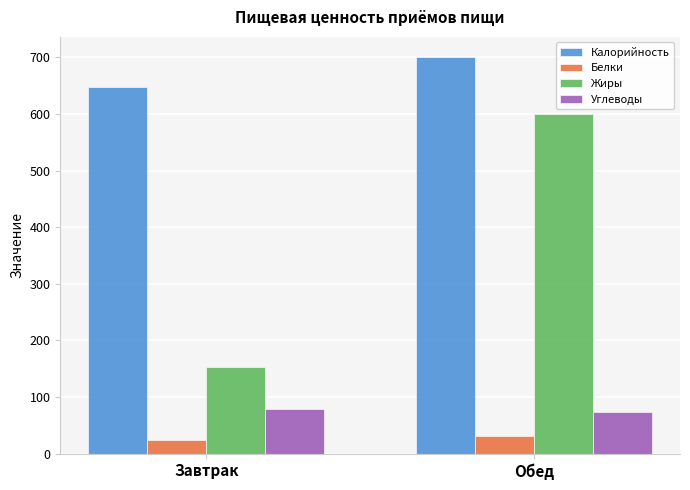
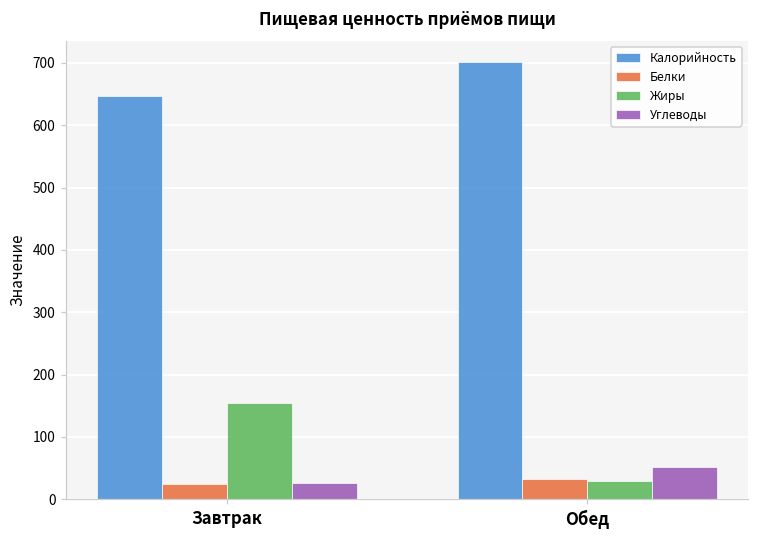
  {
    "Калорийность": {
      "Завтрак": 650,
      "Обед": 700
    },
    "Белки": {
      "Завтрак": 20,
      "Обед": 30
    },
    "Жиры": {
      "Завтрак": 150,
-     "Обед": 600
+     "Обед": 30
    },
    "Углеводы": {
-     "Завтрак": 80,
-     "Обед": 70
+     "Завтрак": 30,
+     "Обед": 50
    }
  }
